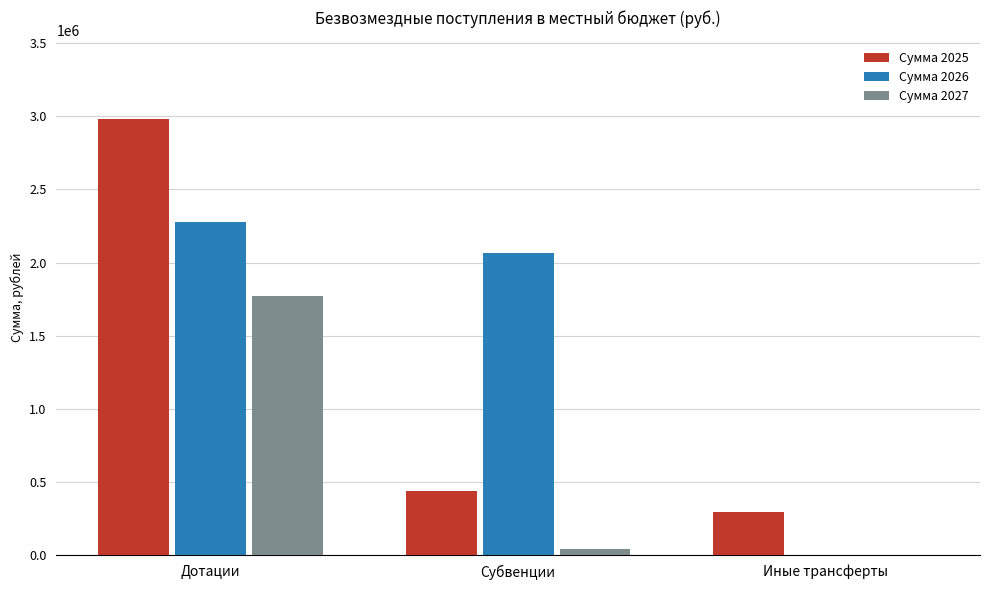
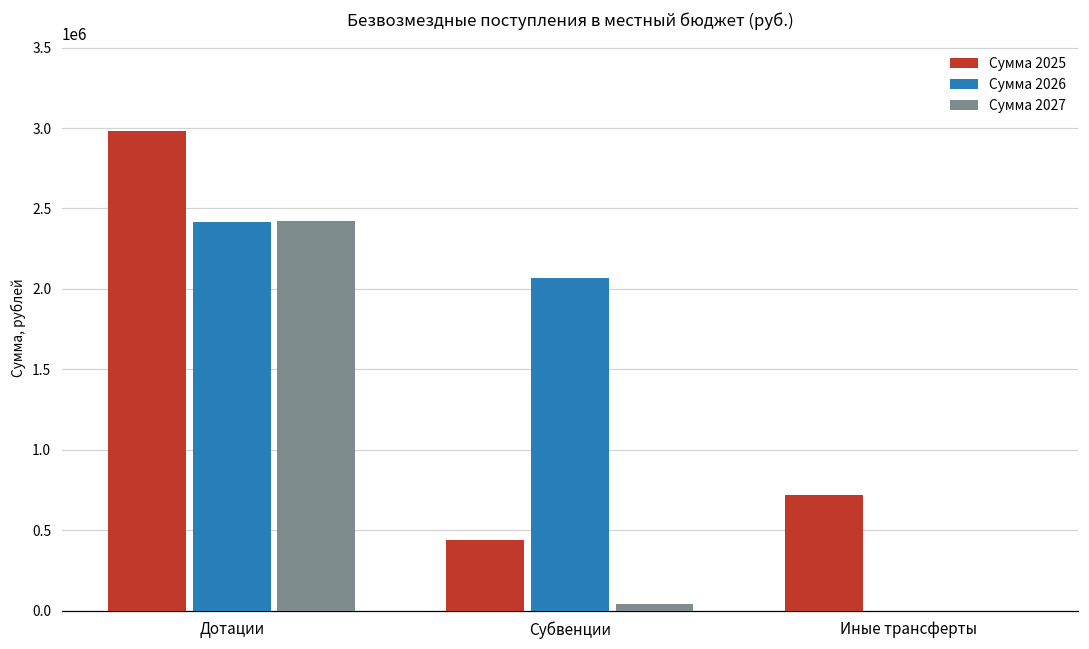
  {
    "Сумма 2025": {
      "Дотации": 2980000,
      "Субвенции": 440000,
-     "Иные трансферты": 290000
+     "Иные трансферты": 720000
    },
    "Сумма 2026": {
-     "Дотации": 2280000,
+     "Дотации": 2410000,
      "Субвенции": 2070000,
      "Иные трансферты": 0
    },
    "Сумма 2027": {
-     "Дотации": 1770000,
+     "Дотации": 2420000,
      "Субвенции": 40000,
      "Иные трансферты": 0
    }
  }
